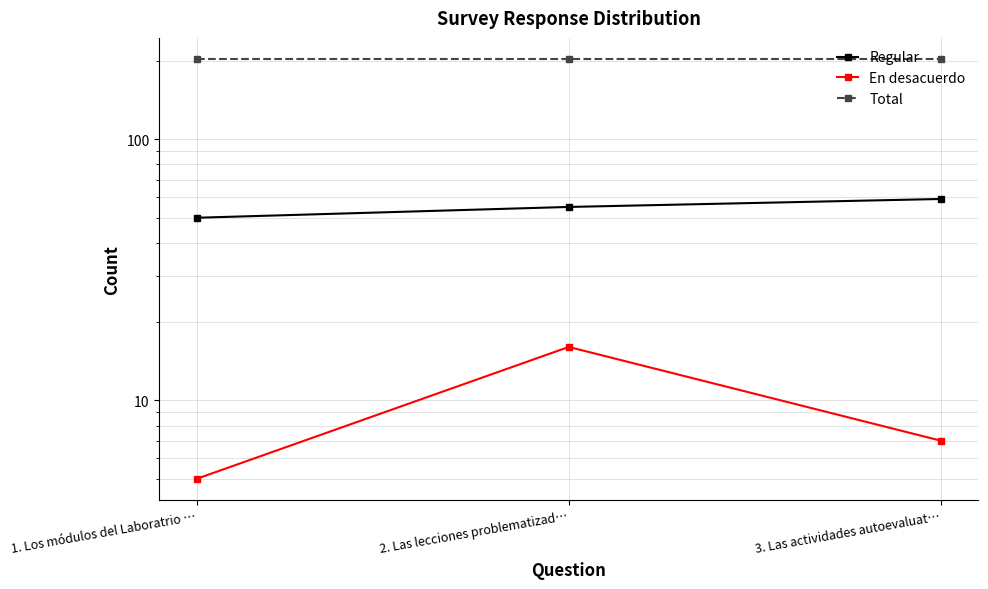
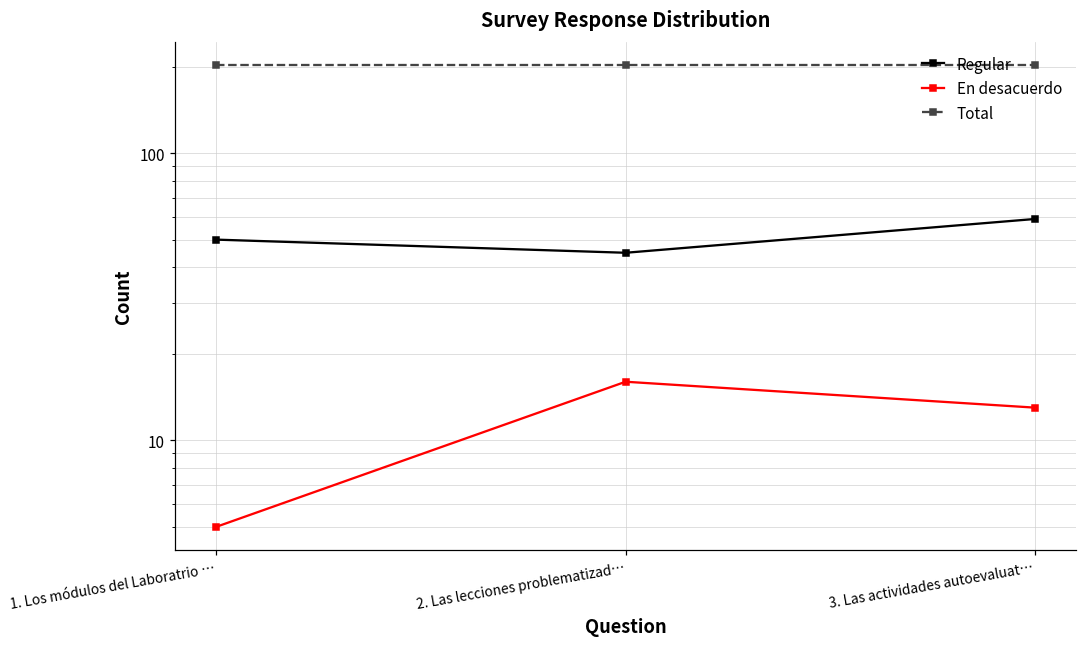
  {
    "Regular": {
      "1. Los módulos del Laboratrio …": 50,
-     "2. Las lecciones problematizad…": 55,
+     "2. Las lecciones problematizad…": 45,
      "3. Las actividades autoevaluat…": 59
    },
    "En desacuerdo": {
      "1. Los módulos del Laboratrio …": 5,
      "2. Las lecciones problematizad…": 16,
-     "3. Las actividades autoevaluat…": 7
+     "3. Las actividades autoevaluat…": 13
    },
    "Total": {
      "1. Los módulos del Laboratrio …": 200,
      "2. Las lecciones problematizad…": 200,
      "3. Las actividades autoevaluat…": 200
    }
  }
